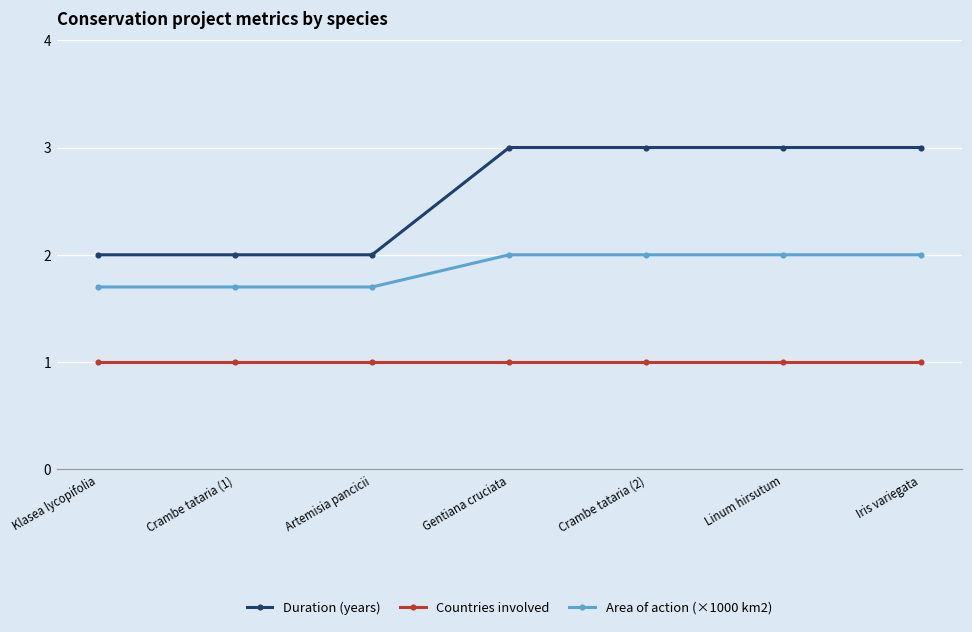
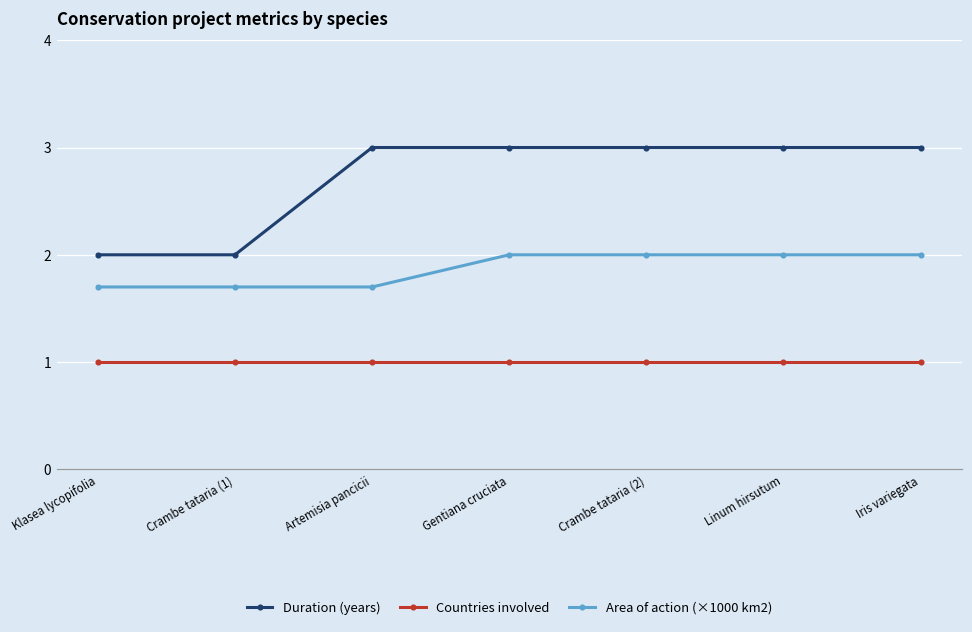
  {
    "Duration (years)": {
      "Klasea lycopifolia": 2,
      "Crambe tataria (1)": 2,
-     "Artemisia pancicii": 2,
+     "Artemisia pancicii": 3,
      "Gentiana cruciata": 3,
      "Crambe tataria (2)": 3,
      "Linum hirsutum": 3,
      "Iris variegata": 3
    },
    "Countries involved": {
      "Klasea lycopifolia": 1,
      "Crambe tataria (1)": 1,
      "Artemisia pancicii": 1,
      "Gentiana cruciata": 1,
      "Crambe tataria (2)": 1,
      "Linum hirsutum": 1,
      "Iris variegata": 1
    },
    "Area of action (×1000 km2)": {
      "Klasea lycopifolia": 1.7,
      "Crambe tataria (1)": 1.7,
      "Artemisia pancicii": 1.7,
      "Gentiana cruciata": 2,
      "Crambe tataria (2)": 2,
      "Linum hirsutum": 2,
      "Iris variegata": 2
    }
  }
